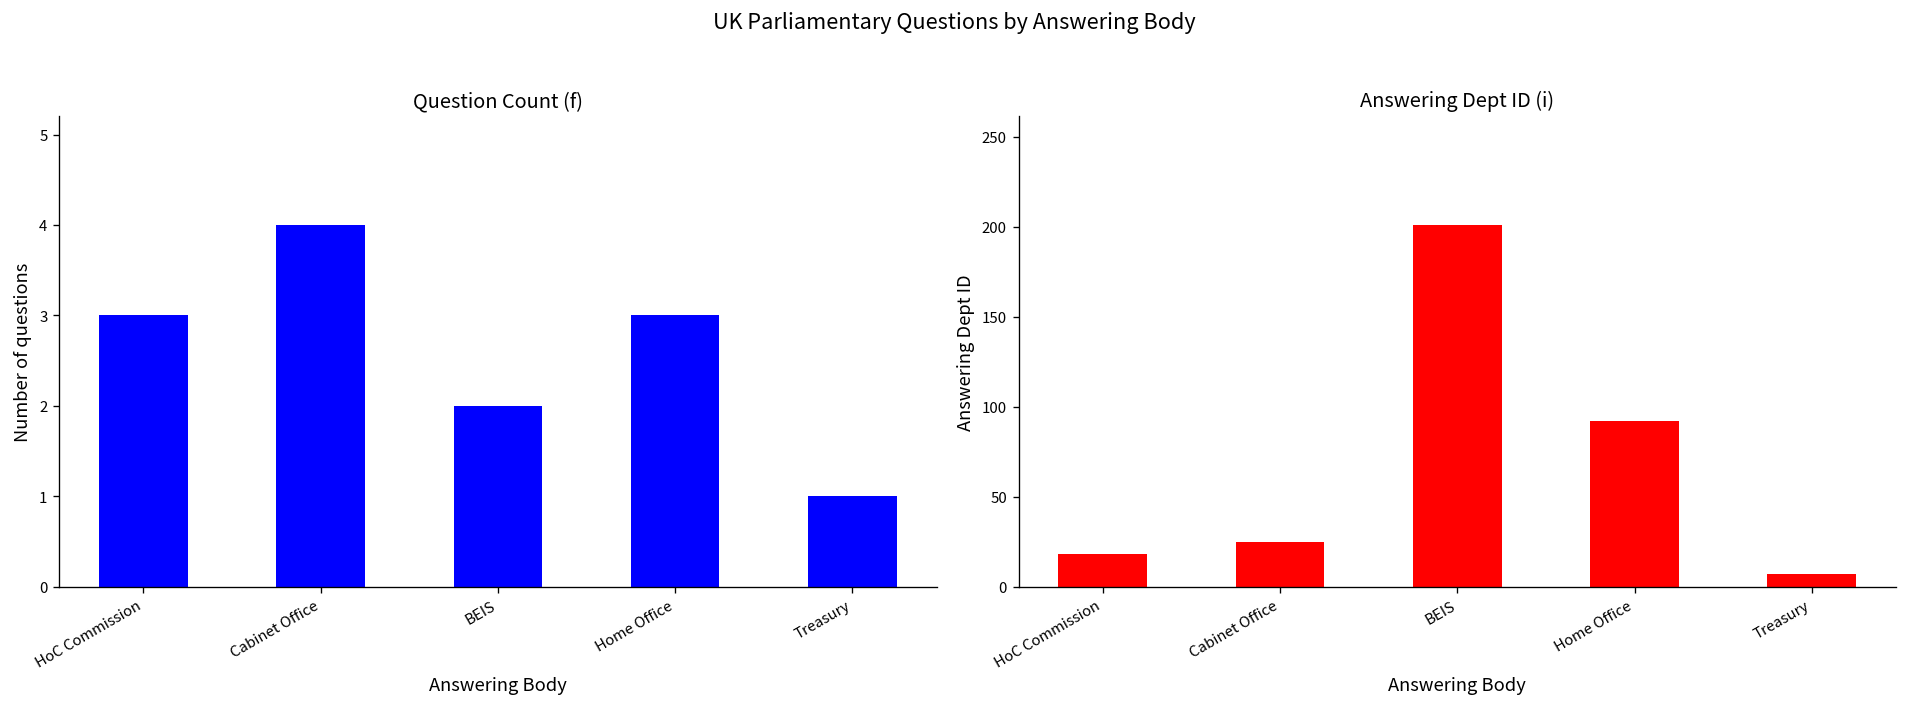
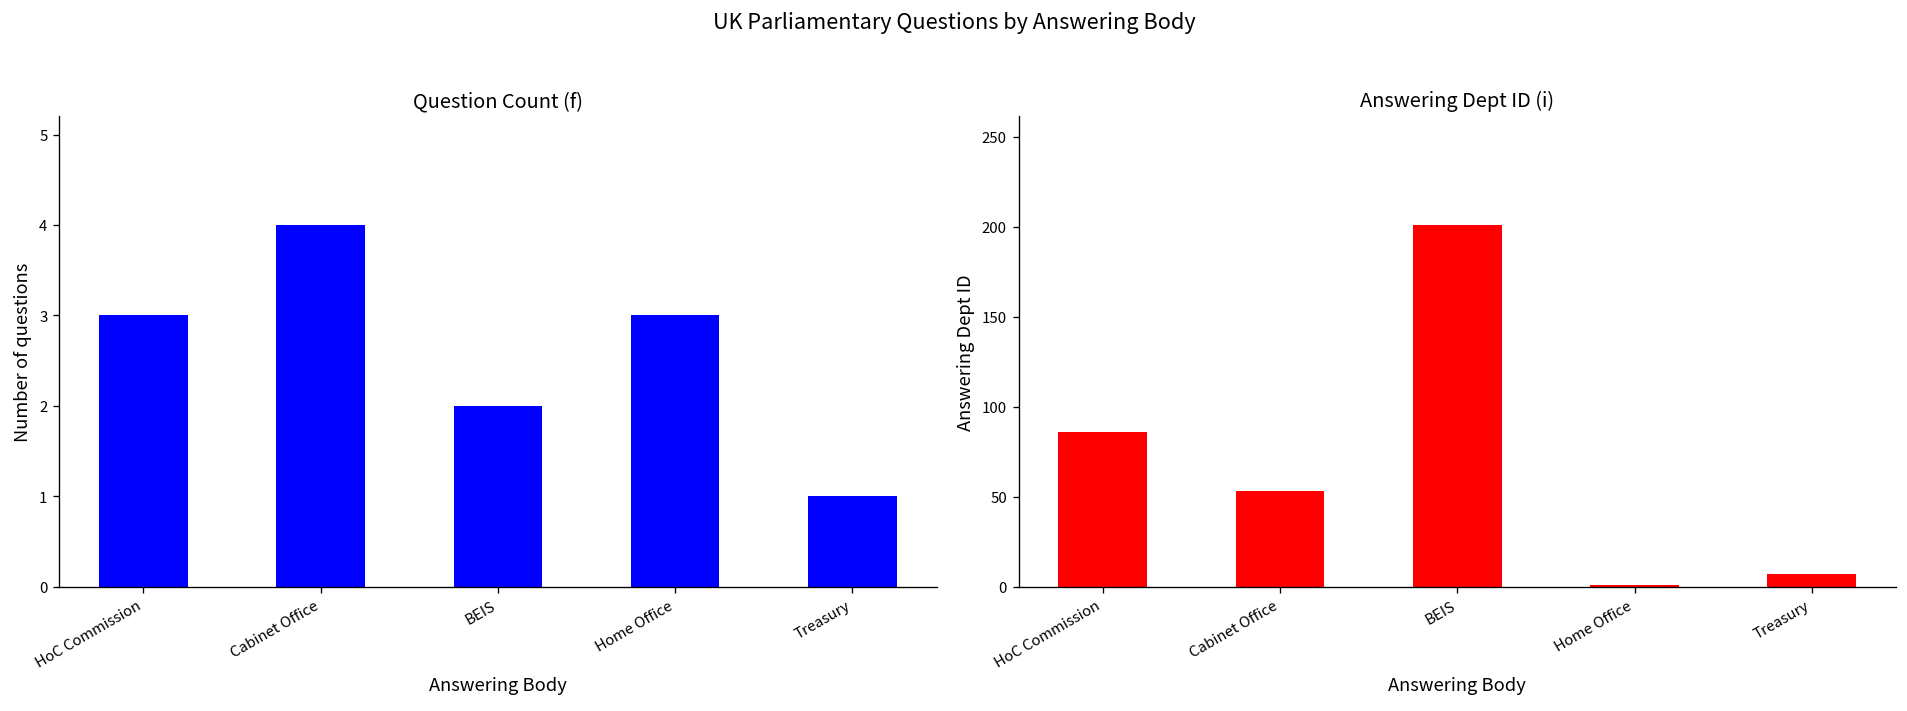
  {
    "Question Count (f)": {
      "HoC Commission": 3.0,
      "Cabinet Office": 4.0,
      "BEIS": 2.0,
      "Home Office": 3.0,
      "Treasury": 1.0
    },
    "Answering Dept ID (i)": {
-     "HoC Commission": 18,
-     "Cabinet Office": 25,
+     "HoC Commission": 86,
+     "Cabinet Office": 53,
      "BEIS": 201,
-     "Home Office": 92,
+     "Home Office": 1,
      "Treasury": 7
    }
  }
